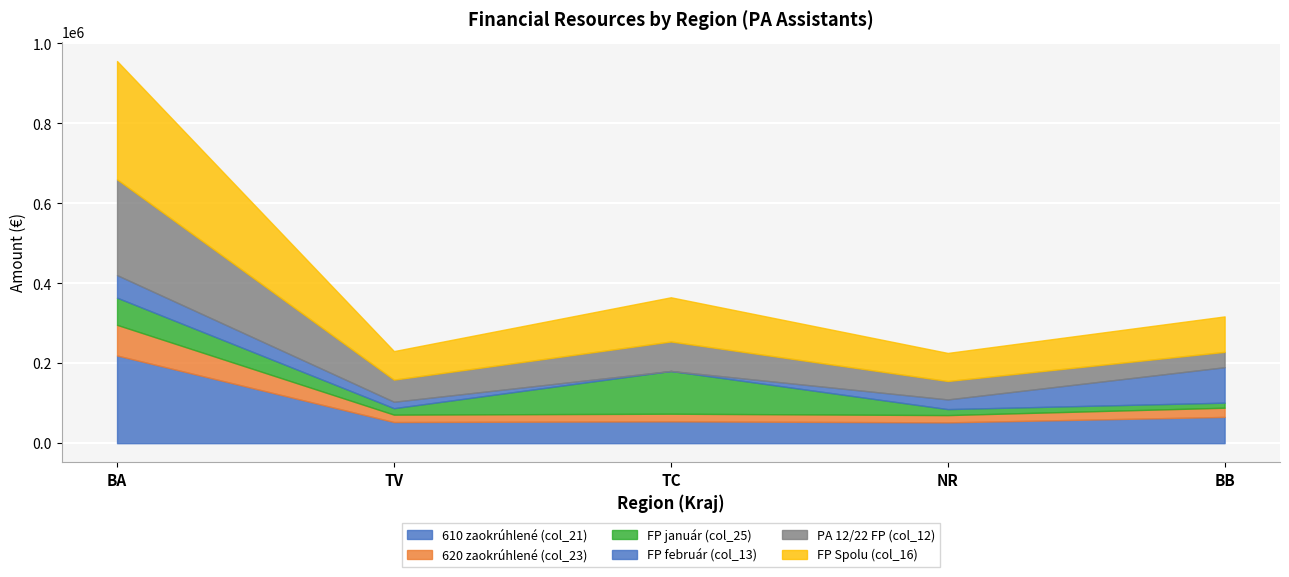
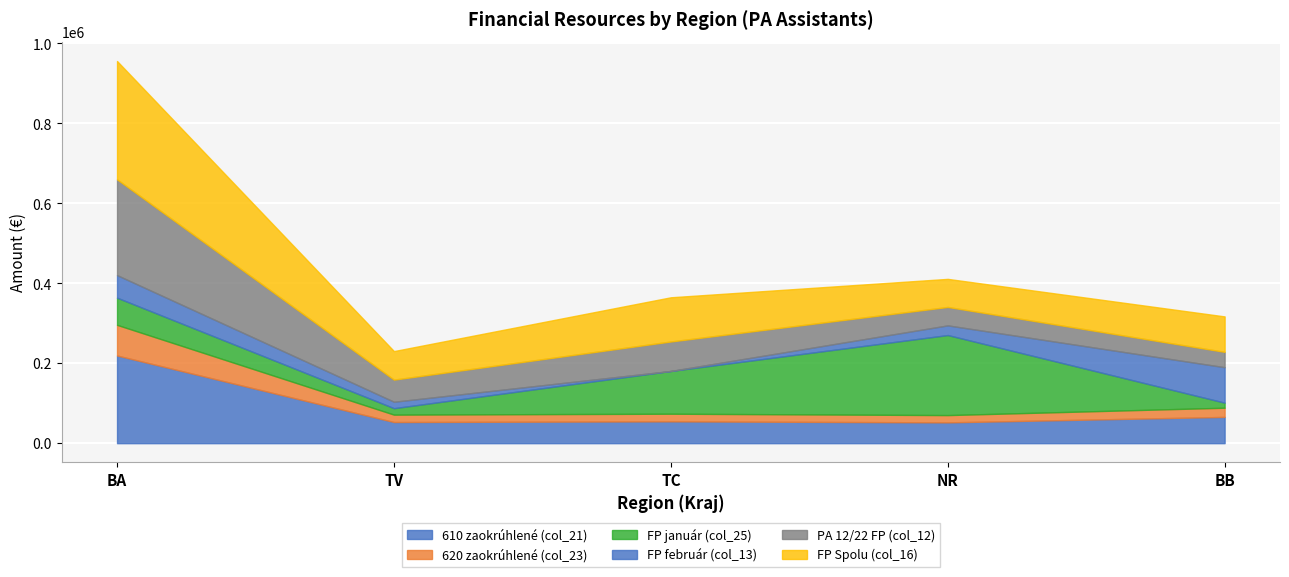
  {
    "FP január (col_25)": {
      "BA": 70000,
      "TV": 20000,
-     "NR": 10000,
+     "NR": 200000,
      "BB": 10000
    },
    "PA 12/22 FP (col_12)": {
      "BA": 240000,
      "TV": 60000,
      "TC": 70000,
      "NR": 50000,
      "BB": 40000
    },
    "FP Spolu (col_16)": {
      "BA": 300000,
      "TV": 70000,
      "TC": 110000,
      "NR": 70000,
      "BB": 90000
    }
  }
